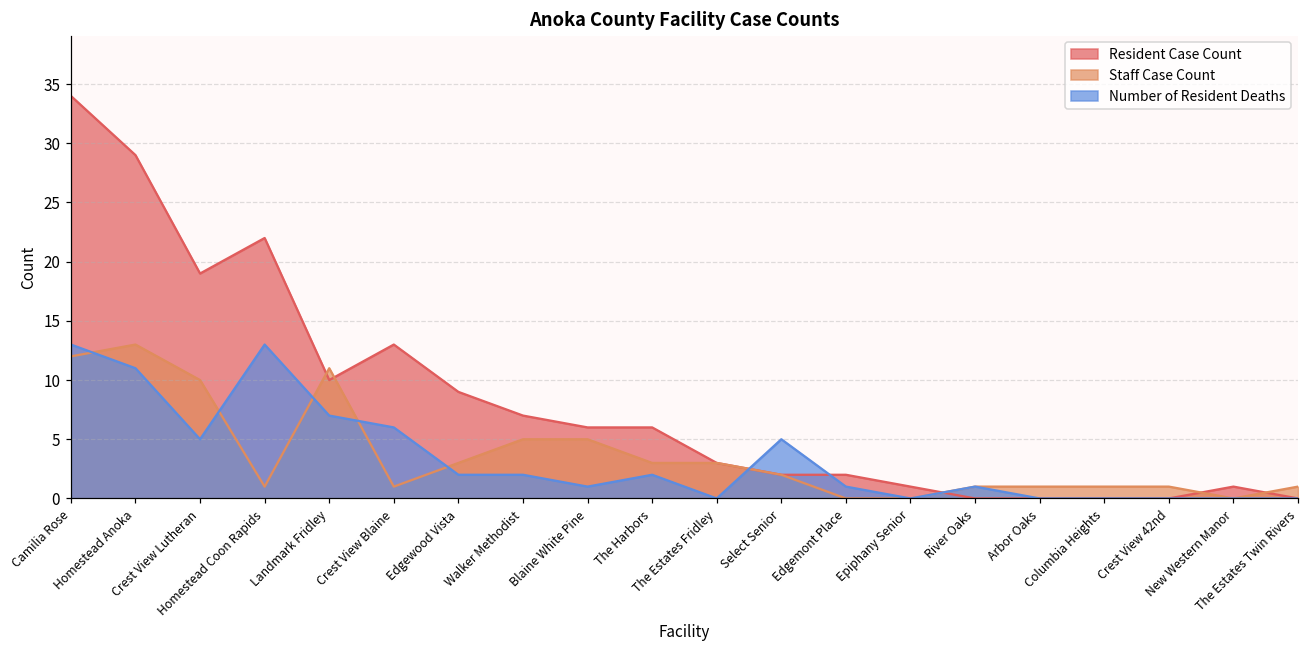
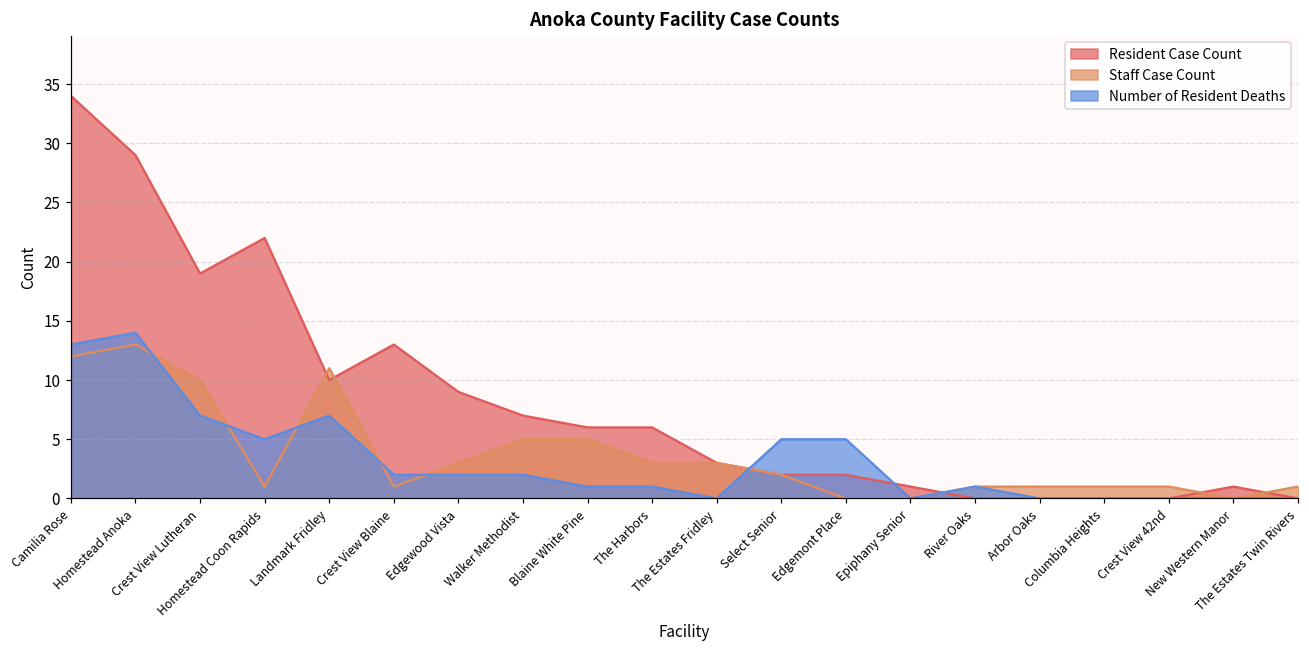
  {
    "Number of Resident Deaths": {
      "Camilia Rose": 13,
-     "Homestead Anoka": 11,
-     "Crest View Lutheran": 5,
-     "Homestead Coon Rapids": 13,
+     "Homestead Anoka": 14,
+     "Crest View Lutheran": 7,
+     "Homestead Coon Rapids": 5,
      "Landmark Fridley": 7,
-     "Crest View Blaine": 6,
+     "Crest View Blaine": 2,
      "Edgewood Vista": 2,
      "Walker Methodist": 2,
      "Blaine White Pine": 1,
-     "The Harbors": 2,
+     "The Harbors": 1,
      "The Estates Fridley": 0,
      "Select Senior": 5,
-     "Edgemont Place": 1
+     "Edgemont Place": 5
    }
  }
